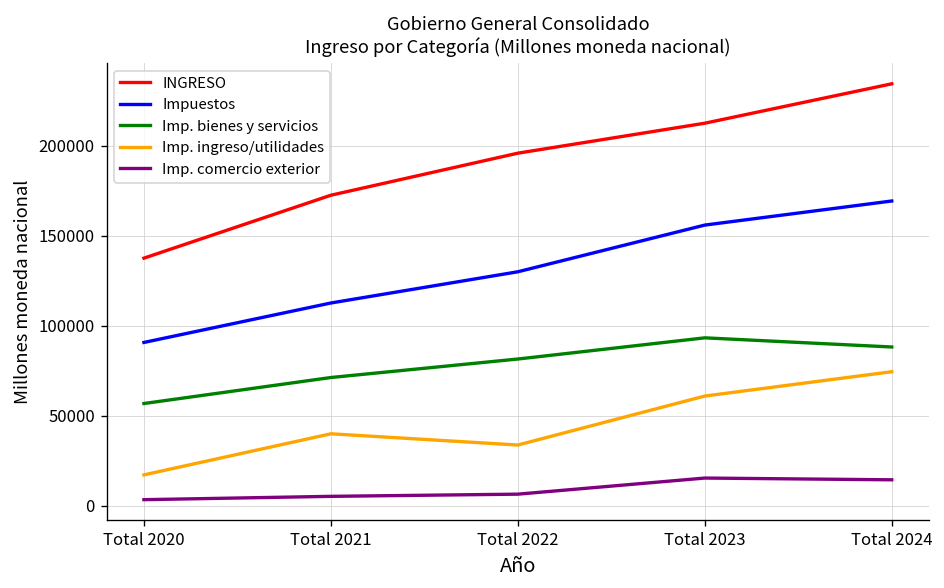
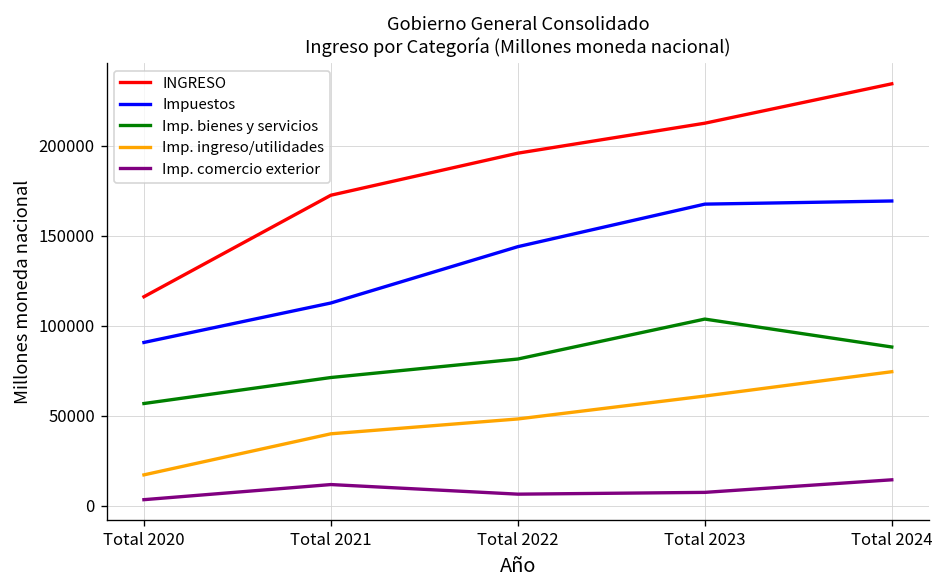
  {
    "INGRESO": {
-     "Total 2020": 138000,
+     "Total 2020": 116000,
      "Total 2021": 173000,
      "Total 2022": 196000,
      "Total 2023": 213000,
      "Total 2024": 234000
    },
    "Impuestos": {
      "Total 2020": 91000,
      "Total 2021": 113000,
-     "Total 2022": 130000,
-     "Total 2023": 156000,
+     "Total 2022": 144000,
+     "Total 2023": 168000,
      "Total 2024": 169000
    },
    "Imp. bienes y servicios": {
      "Total 2020": 57000,
      "Total 2021": 71000,
      "Total 2022": 82000,
-     "Total 2023": 93000,
+     "Total 2023": 104000,
      "Total 2024": 88000
    },
    "Imp. ingreso/utilidades": {
      "Total 2020": 17000,
      "Total 2021": 40000,
-     "Total 2022": 34000,
+     "Total 2022": 48000,
      "Total 2023": 61000,
      "Total 2024": 75000
    },
    "Imp. comercio exterior": {
      "Total 2020": 3000,
-     "Total 2021": 5000,
+     "Total 2021": 12000,
      "Total 2022": 7000,
-     "Total 2023": 15000,
+     "Total 2023": 7000,
      "Total 2024": 14000
    }
  }
